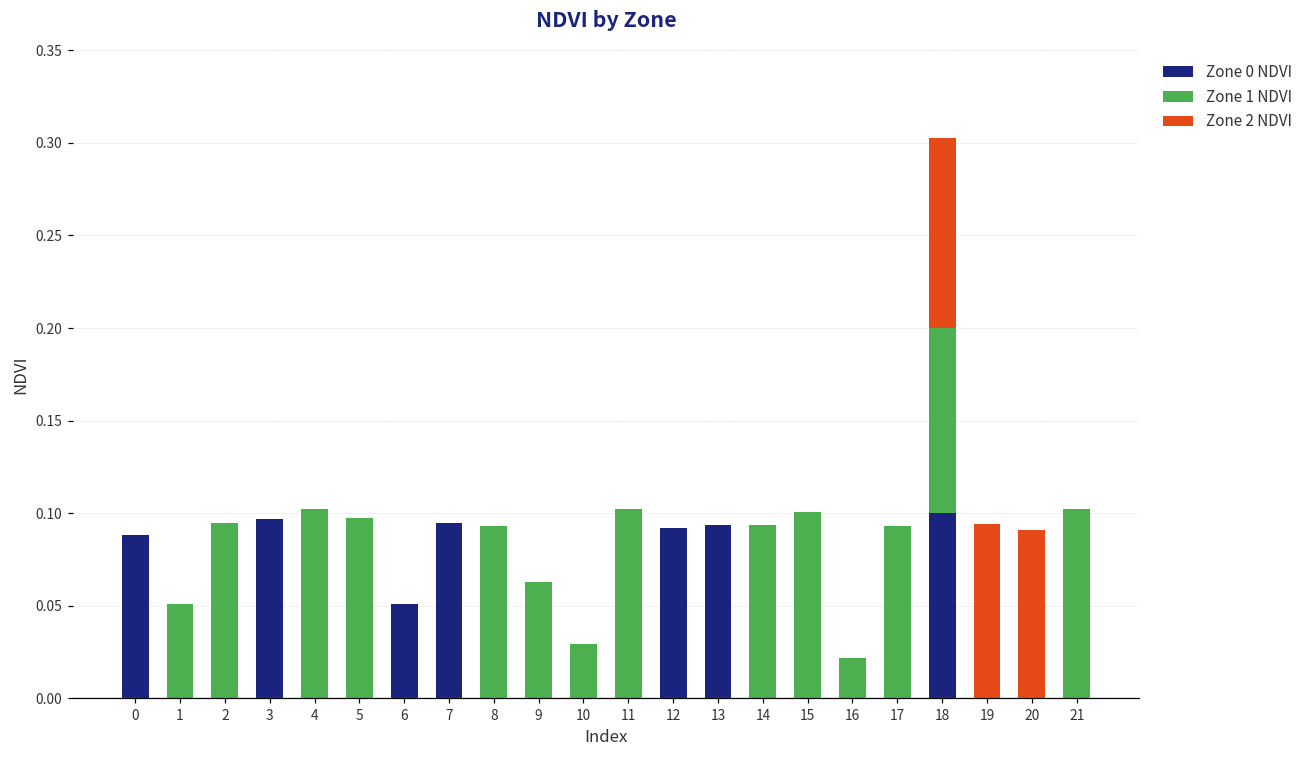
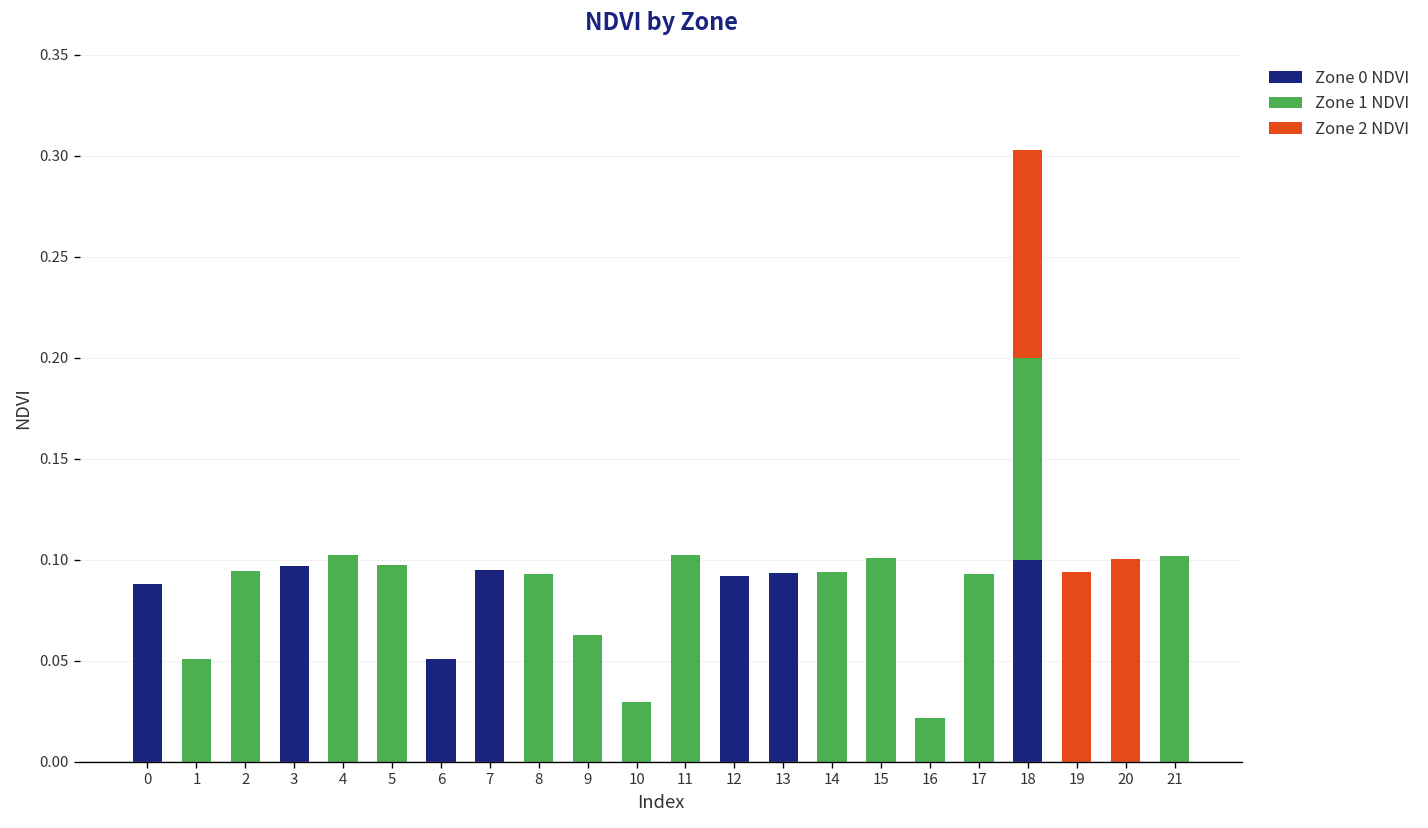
  {
    "Zone 0 NDVI": {
      "0": 0.088,
      "1": 0.000,
      "2": 0.000,
      "3": 0.097,
      "4": 0.000,
      "5": 0.000,
      "6": 0.051,
      "7": 0.095,
      "8": 0.000,
      "9": 0.000,
      "10": 0.000,
      "11": 0.000,
      "12": 0.092,
      "13": 0.094,
      "14": 0.000,
      "15": 0.000,
      "16": 0.000,
      "17": 0.000,
      "18": 0.100,
      "19": 0.000,
      "20": 0.000,
      "21": 0.000
    },
    "Zone 1 NDVI": {
      "0": 0.000,
      "1": 0.051,
      "2": 0.095,
      "3": 0.000,
      "4": 0.102,
      "5": 0.097,
      "6": 0.000,
      "7": 0.000,
      "8": 0.093,
      "9": 0.063,
      "10": 0.029,
      "11": 0.102,
      "12": 0.000,
      "13": 0.000,
      "14": 0.094,
      "15": 0.101,
      "16": 0.022,
      "17": 0.093,
      "18": 0.100,
      "19": 0.000,
      "20": 0.000,
      "21": 0.102
    },
    "Zone 2 NDVI": {
      "0": 0.000,
      "1": 0.000,
      "2": 0.000,
      "3": 0.000,
      "4": 0.000,
      "5": 0.000,
      "6": 0.000,
      "7": 0.000,
      "8": 0.000,
      "9": 0.000,
      "10": 0.000,
      "11": 0.000,
      "12": 0.000,
      "13": 0.000,
      "14": 0.000,
      "15": 0.000,
      "16": 0.000,
      "17": 0.000,
      "18": 0.103,
      "19": 0.094,
-     "20": 0.091,
+     "20": 0.101,
      "21": 0.000
    }
  }
